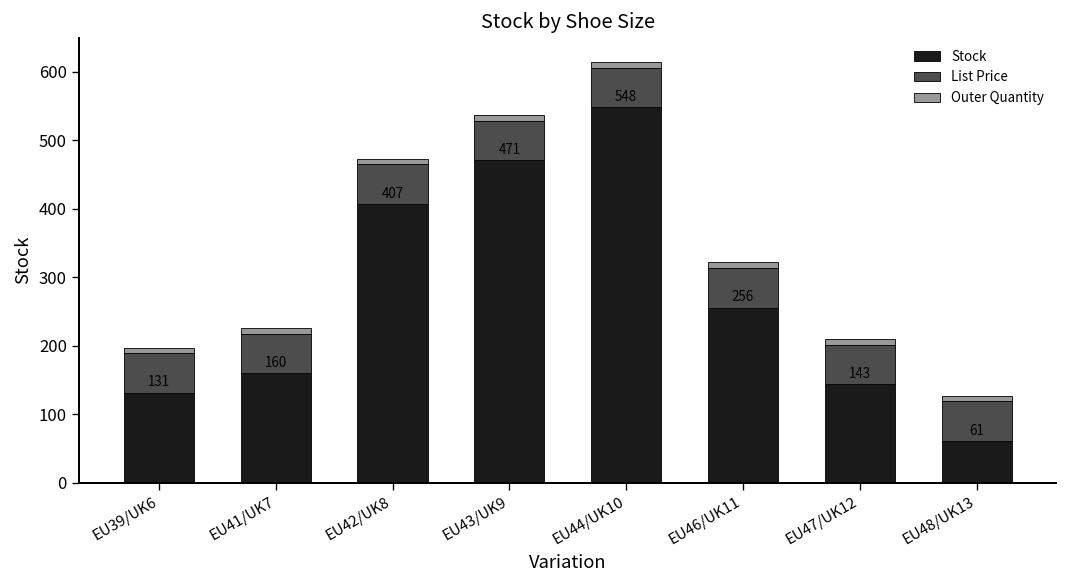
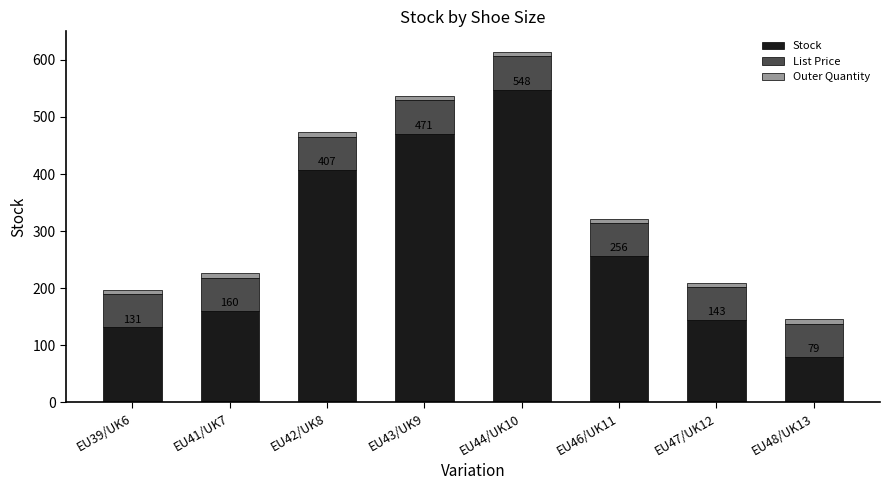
  {
    "Stock": {
      "EU39/UK6": 131,
      "EU41/UK7": 160,
      "EU42/UK8": 407,
      "EU43/UK9": 471,
      "EU44/UK10": 548,
      "EU46/UK11": 256,
-     "EU48/UK13": 61
+     "EU48/UK13": 79
    },
    "Outer Quantity": {
      "EU39/UK6": 10,
      "EU41/UK7": 10,
      "EU42/UK8": 10,
      "EU43/UK9": 10,
      "EU44/UK10": 10,
      "EU46/UK11": 10,
      "EU47/UK12": 10,
      "EU48/UK13": 10
    }
  }
